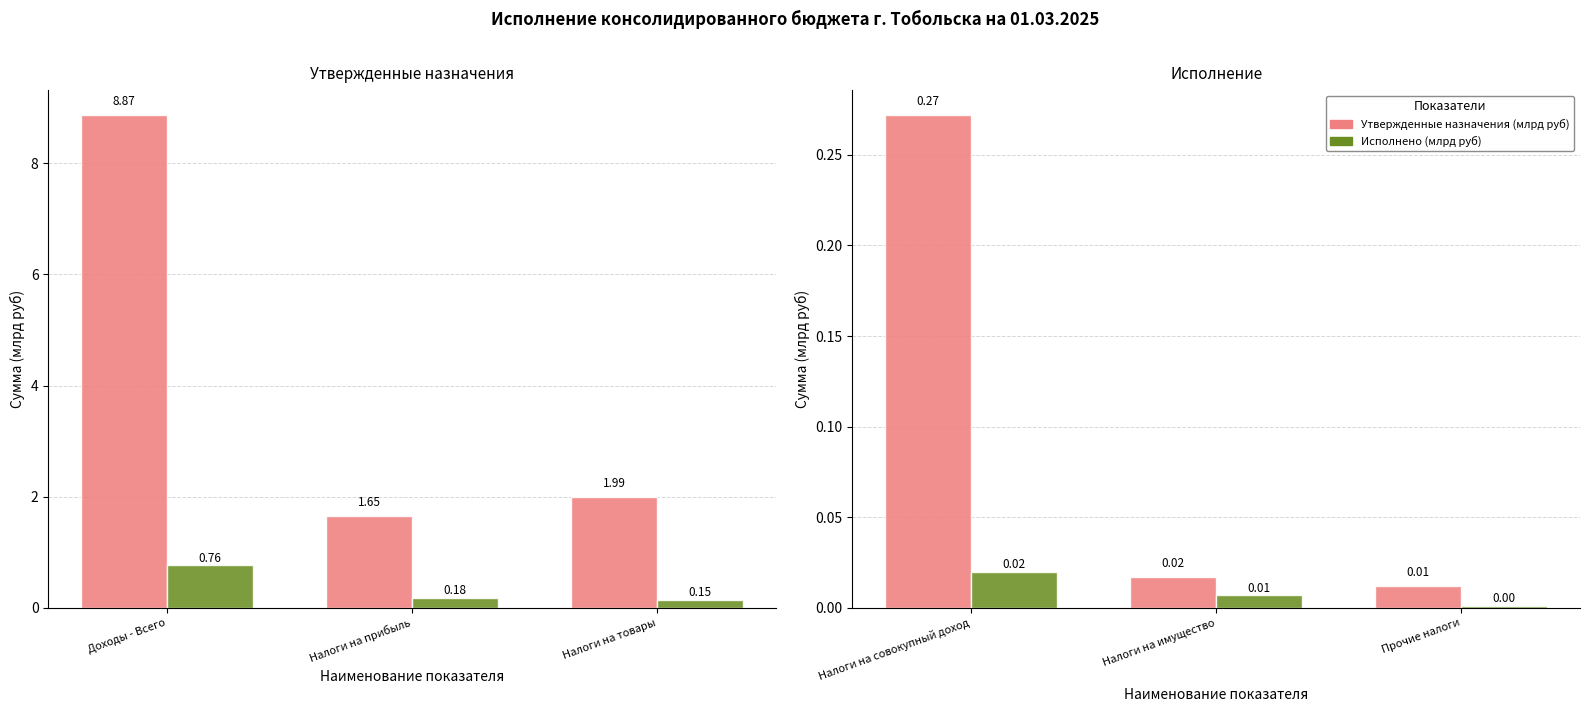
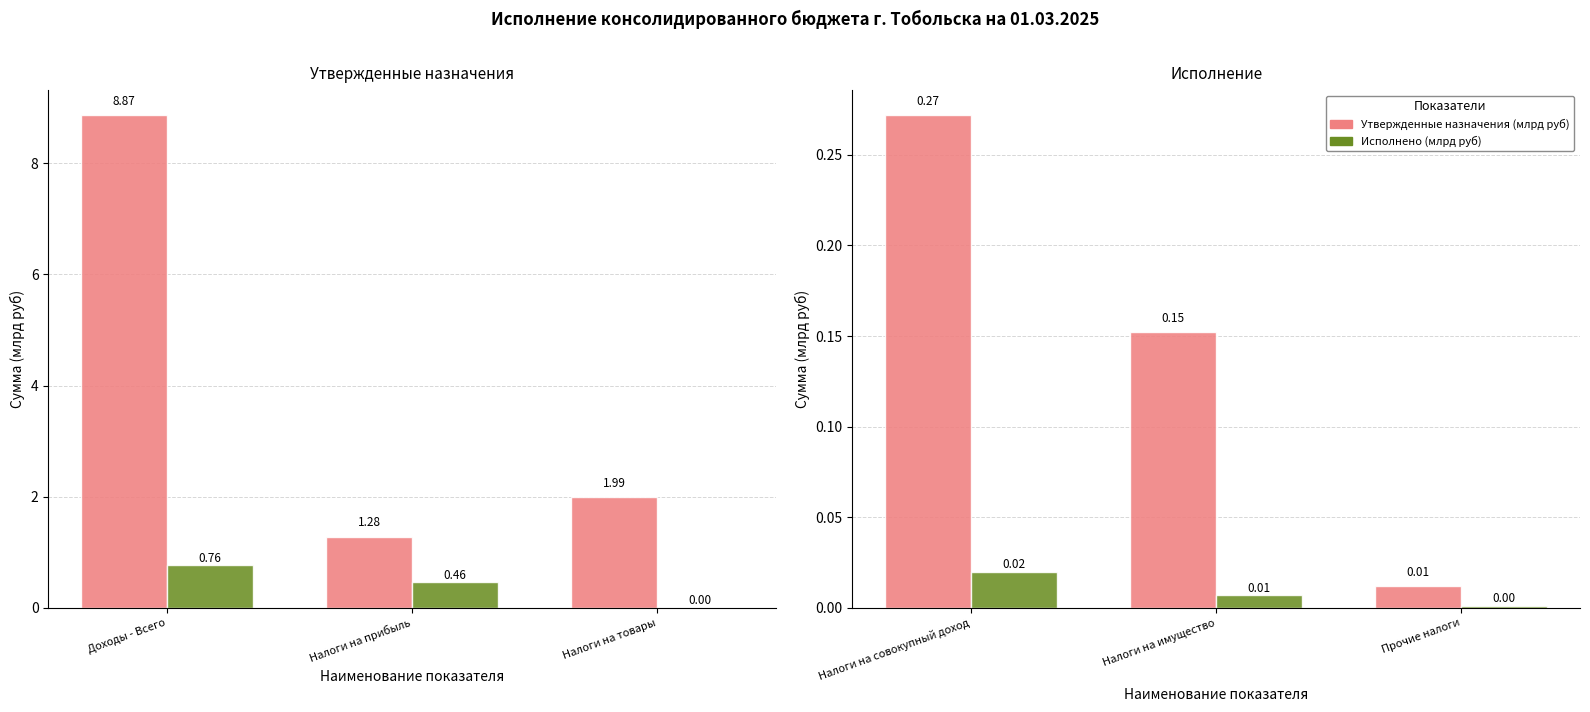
  {
    "Утвержденные назначения": {
      "Утвержденные назначения (млрд руб)": {
        "Доходы - Всего": 8.87,
-       "Налоги на прибыль": 1.65,
+       "Налоги на прибыль": 1.28,
        "Налоги на товары": 1.99
      },
      "Исполнено (млрд руб)": {
        "Доходы - Всего": 0.76,
-       "Налоги на прибыль": 0.18,
-       "Налоги на товары": 0.15
+       "Налоги на прибыль": 0.46,
+       "Налоги на товары": 0.00
      }
    },
    "Исполнение": {
      "Утвержденные назначения (млрд руб)": {
        "Налоги на совокупный доход": 0.27,
-       "Налоги на имущество": 0.02,
+       "Налоги на имущество": 0.15,
        "Прочие налоги": 0.01
      },
      "Исполнено (млрд руб)": {
        "Налоги на совокупный доход": 0.02,
        "Налоги на имущество": 0.01,
        "Прочие налоги": 0.00
      }
    }
  }
